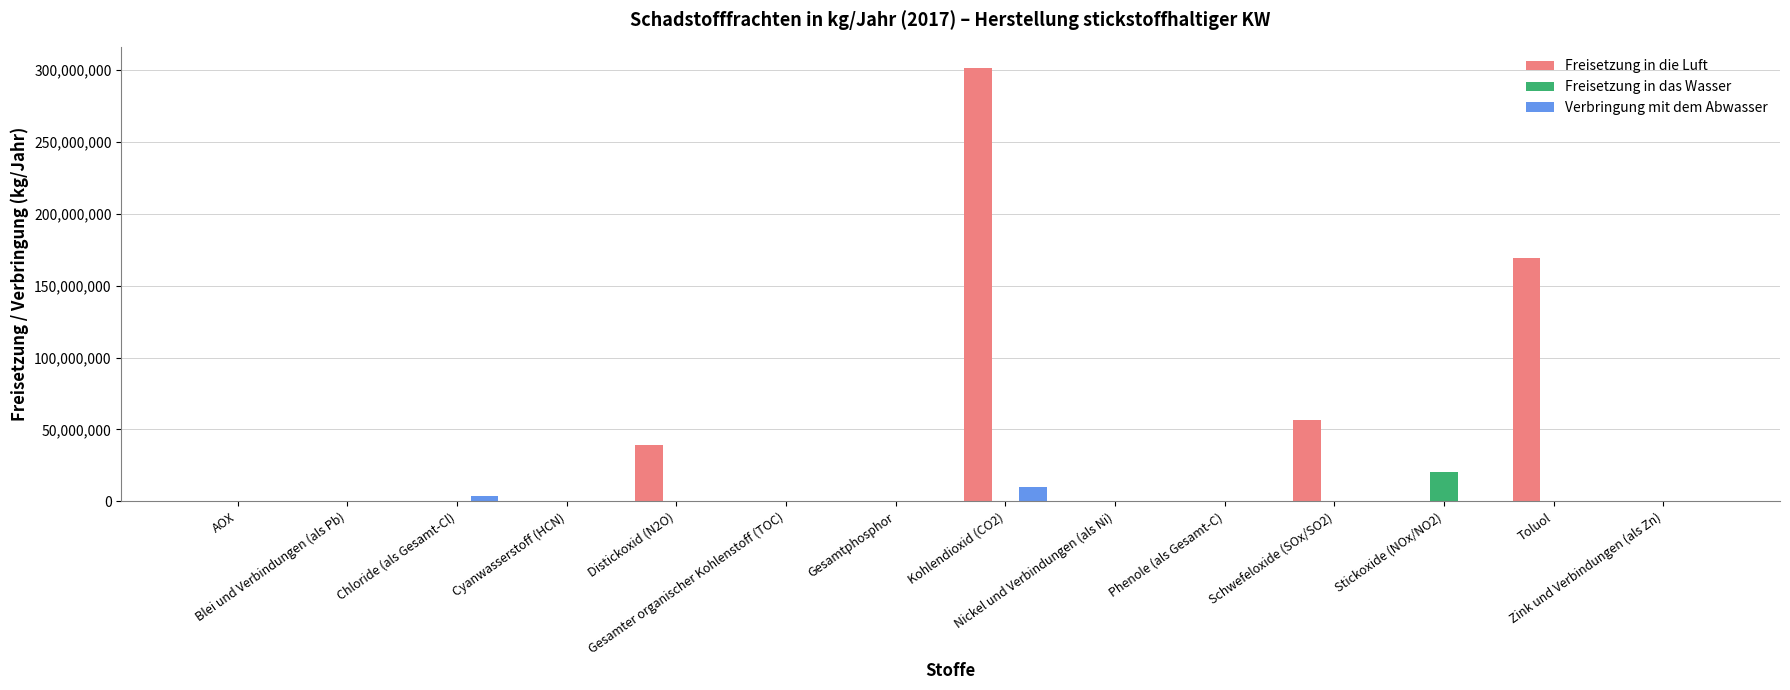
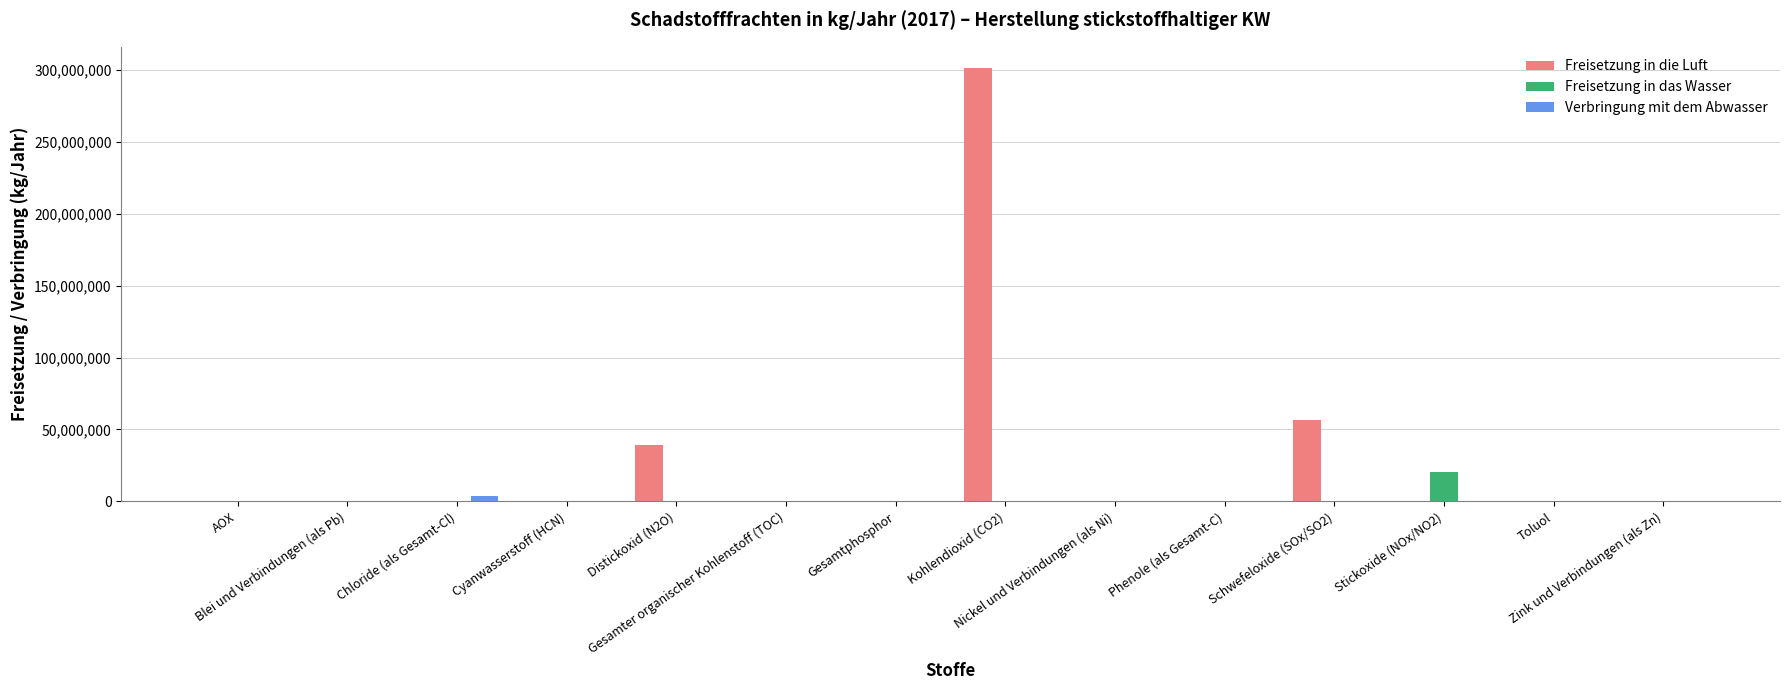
  {
    "Freisetzung in die Luft": {
      "AOX": "0",
      "Blei und Verbindungen (als Pb)": "0",
      "Chloride (als Gesamt-Cl)": "0",
      "Distickoxid (N2O)": "40,000,000",
      "Gesamter organischer Kohlenstoff (TOC)": "0",
      "Gesamtphosphor": "0",
      "Kohlendioxid (CO2)": "301,000,000",
      "Nickel und Verbindungen (als Ni)": "0",
      "Phenole (als Gesamt-C)": "0",
      "Schwefeloxide (SOx/SO2)": "57,000,000",
-     "Toluol": "169,000,000",
+     "Toluol": "0",
      "Zink und Verbindungen (als Zn)": "0"
    },
    "Freisetzung in das Wasser": {
      "AOX": "0",
      "Chloride (als Gesamt-Cl)": "0",
      "Cyanwasserstoff (HCN)": "0",
      "Distickoxid (N2O)": "0",
      "Gesamter organischer Kohlenstoff (TOC)": "0",
      "Gesamtphosphor": "0",
      "Kohlendioxid (CO2)": "0",
      "Phenole (als Gesamt-C)": "0",
      "Schwefeloxide (SOx/SO2)": "0",
      "Stickoxide (NOx/NO2)": "20,000,000",
      "Toluol": "0"
    },
    "Verbringung mit dem Abwasser": {
      "Blei und Verbindungen (als Pb)": "0",
      "Chloride (als Gesamt-Cl)": "4,000,000",
      "Cyanwasserstoff (HCN)": "0",
      "Distickoxid (N2O)": "0",
-     "Kohlendioxid (CO2)": "10,000,000",
+     "Kohlendioxid (CO2)": "0",
      "Nickel und Verbindungen (als Ni)": "0",
      "Schwefeloxide (SOx/SO2)": "0",
      "Stickoxide (NOx/NO2)": "0",
      "Zink und Verbindungen (als Zn)": "0"
    }
  }
